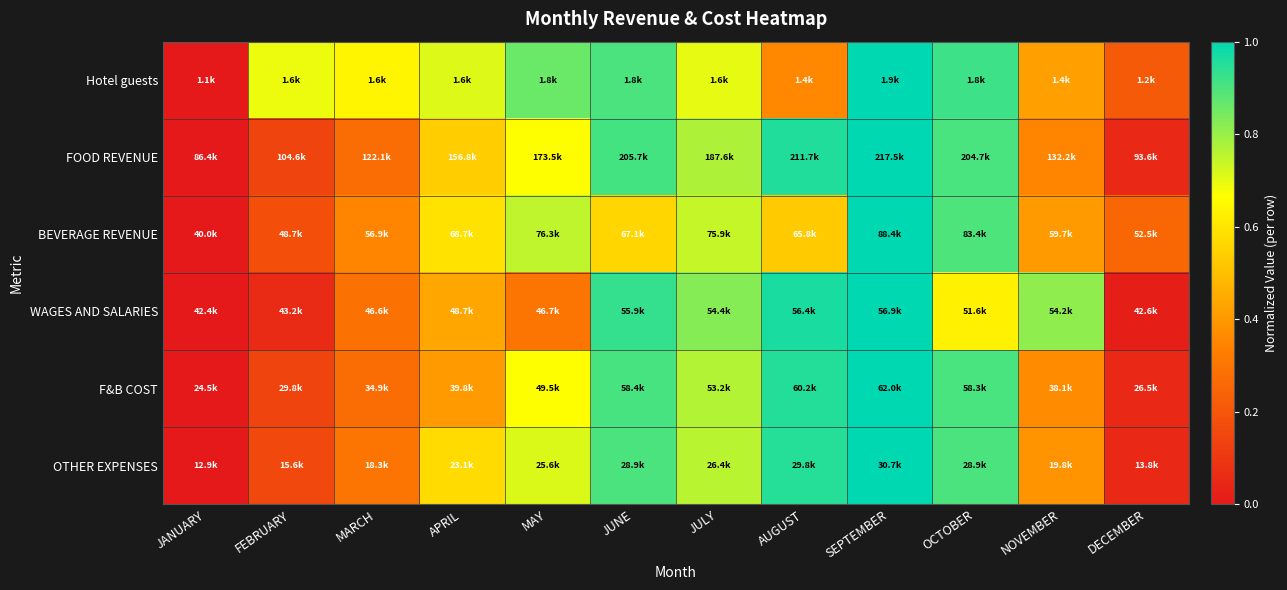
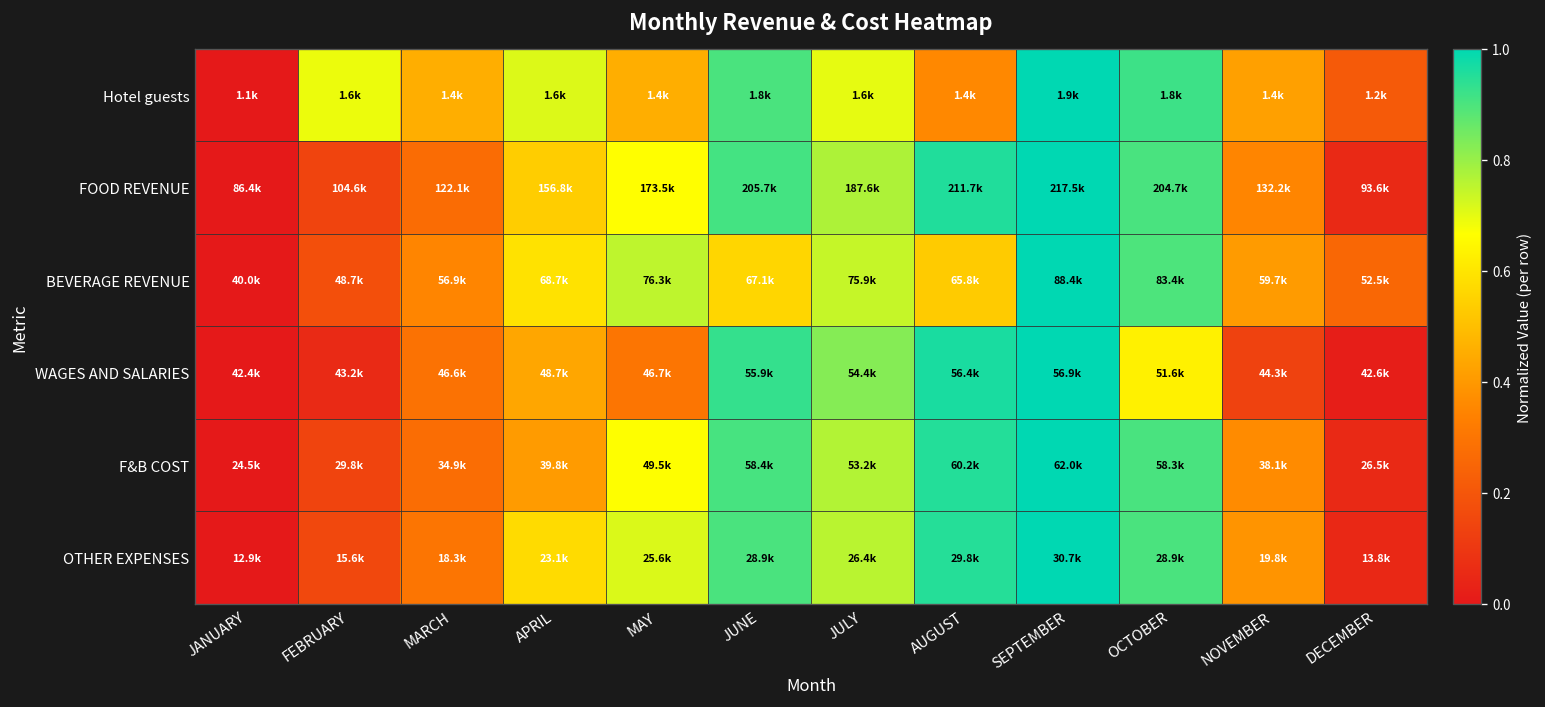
  {
    "Hotel guests": {
      "JANUARY": "1.1k",
      "FEBRUARY": "1.6k",
-     "MARCH": "1.6k",
+     "MARCH": "1.4k",
      "APRIL": "1.6k",
-     "MAY": "1.8k",
+     "MAY": "1.4k",
      "JUNE": "1.8k",
      "JULY": "1.6k",
      "AUGUST": "1.4k",
      "SEPTEMBER": "1.9k",
      "OCTOBER": "1.8k",
      "NOVEMBER": "1.4k",
      "DECEMBER": "1.2k"
    },
    "FOOD REVENUE": {
      "JANUARY": "86.4k",
      "FEBRUARY": "104.6k",
      "MARCH": "122.1k",
      "APRIL": "156.8k",
      "MAY": "173.5k",
      "JUNE": "205.7k",
      "JULY": "187.6k",
      "AUGUST": "211.7k",
      "SEPTEMBER": "217.5k",
      "OCTOBER": "204.7k",
      "NOVEMBER": "132.2k",
      "DECEMBER": "93.6k"
    },
    "BEVERAGE REVENUE": {
      "JANUARY": "40.0k",
      "FEBRUARY": "48.7k",
      "MARCH": "56.9k",
      "APRIL": "68.7k",
      "MAY": "76.3k",
      "JUNE": "67.1k",
      "JULY": "75.9k",
      "AUGUST": "65.8k",
      "SEPTEMBER": "88.4k",
      "OCTOBER": "83.4k",
      "NOVEMBER": "59.7k",
      "DECEMBER": "52.5k"
    },
    "WAGES AND SALARIES": {
      "JANUARY": "42.4k",
      "FEBRUARY": "43.2k",
      "MARCH": "46.6k",
      "APRIL": "48.7k",
      "MAY": "46.7k",
      "JUNE": "55.9k",
      "JULY": "54.4k",
      "AUGUST": "56.4k",
      "SEPTEMBER": "56.9k",
      "OCTOBER": "51.6k",
-     "NOVEMBER": "54.2k",
+     "NOVEMBER": "44.3k",
      "DECEMBER": "42.6k"
    },
    "F&B COST": {
      "JANUARY": "24.5k",
      "FEBRUARY": "29.8k",
      "MARCH": "34.9k",
      "APRIL": "39.8k",
      "MAY": "49.5k",
      "JUNE": "58.4k",
      "JULY": "53.2k",
      "AUGUST": "60.2k",
      "SEPTEMBER": "62.0k",
      "OCTOBER": "58.3k",
      "NOVEMBER": "38.1k",
      "DECEMBER": "26.5k"
    },
    "OTHER EXPENSES": {
      "JANUARY": "12.9k",
      "FEBRUARY": "15.6k",
      "MARCH": "18.3k",
      "APRIL": "23.1k",
      "MAY": "25.6k",
      "JUNE": "28.9k",
      "JULY": "26.4k",
      "AUGUST": "29.8k",
      "SEPTEMBER": "30.7k",
      "OCTOBER": "28.9k",
      "NOVEMBER": "19.8k",
      "DECEMBER": "13.8k"
    }
  }
